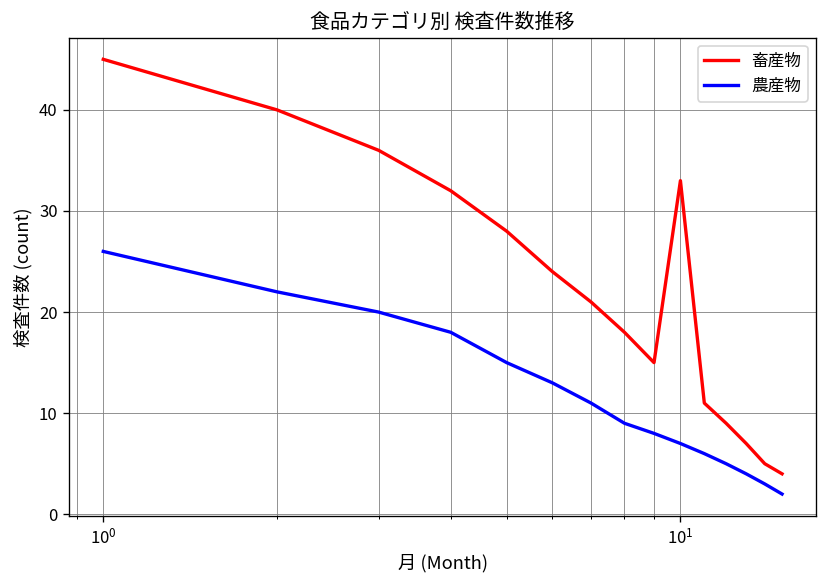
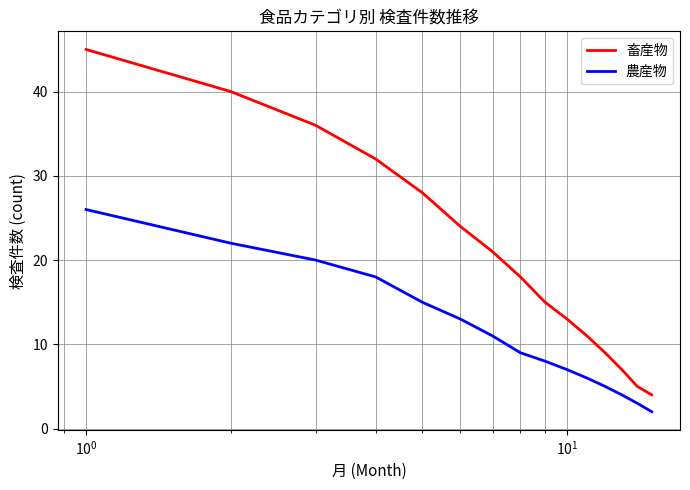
  {
    "畜産物": {
      "10^0": 45,
-     "10^1": 33
+     "10^1": 13
    },
    "農産物": {
      "10^0": 26,
      "10^1": 7
    }
  }
